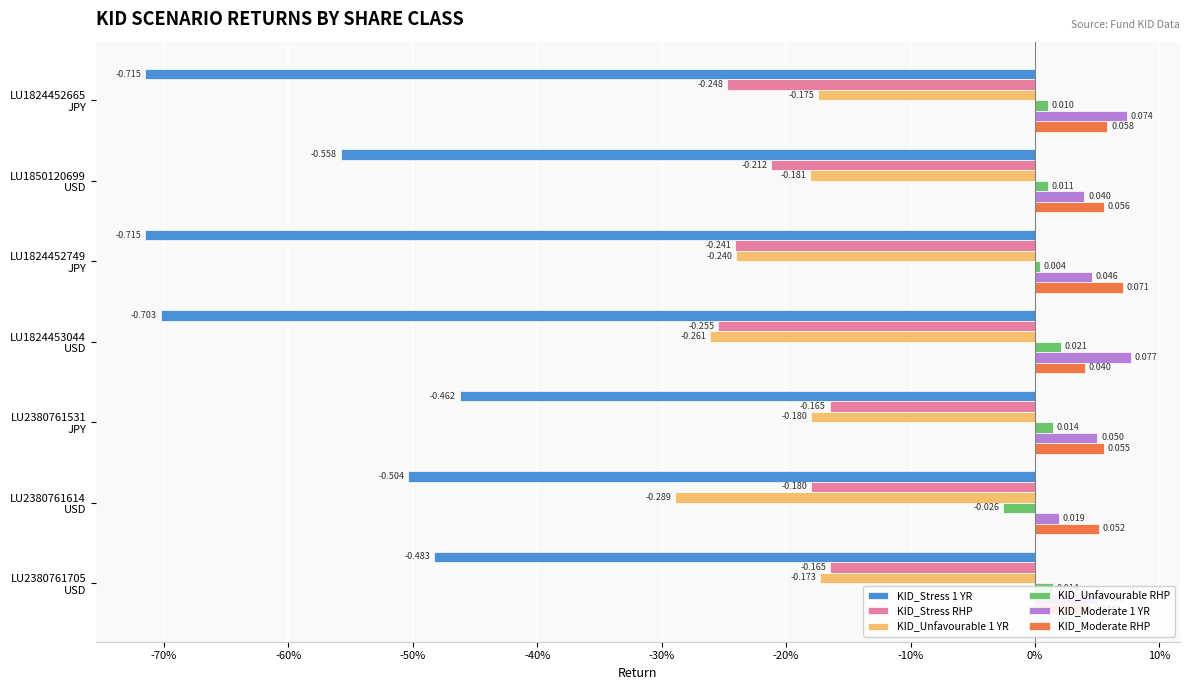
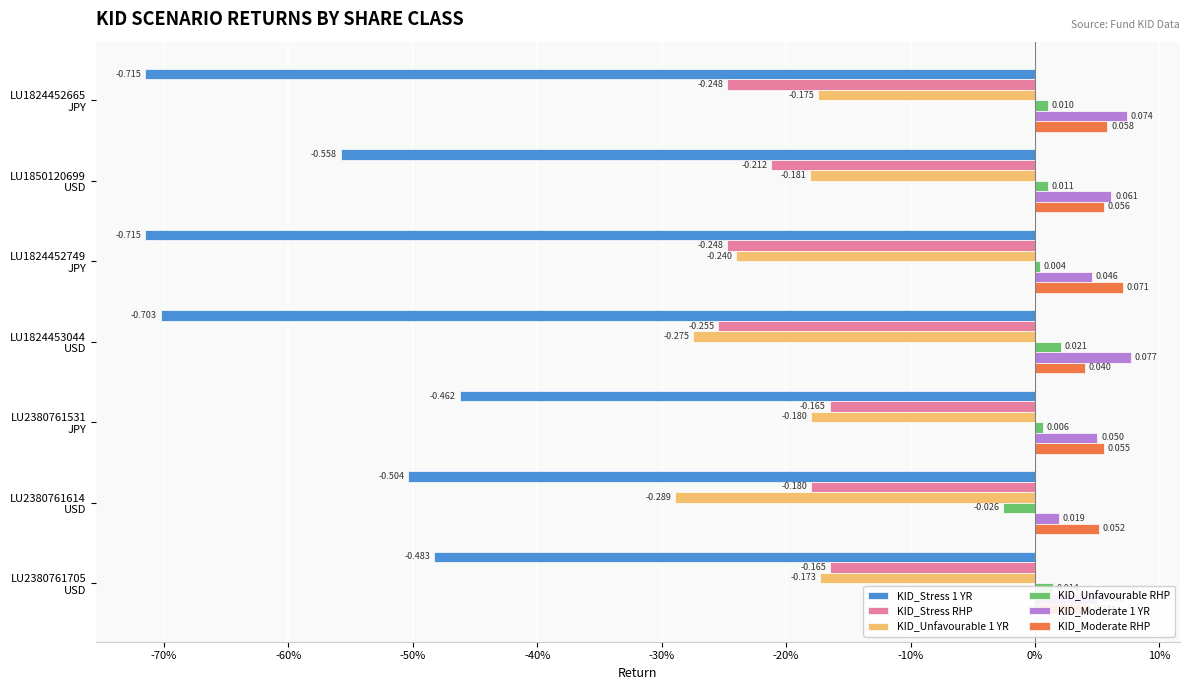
  {
    "KID_Stress 1 YR": {
      "LU1824452665 JPY": -0.715,
      "LU1850120699 USD": -0.558,
      "LU1824452749 JPY": -0.715,
      "LU1824453044 USD": -0.703,
      "LU2380761531 JPY": -0.462,
      "LU2380761614 USD": -0.504,
      "LU2380761705 USD": -0.483
    },
    "KID_Stress RHP": {
      "LU1824452665 JPY": -0.248,
      "LU1850120699 USD": -0.212,
-     "LU1824452749 JPY": -0.241,
+     "LU1824452749 JPY": -0.248,
      "LU1824453044 USD": -0.255,
      "LU2380761531 JPY": -0.165,
      "LU2380761614 USD": -0.180,
      "LU2380761705 USD": -0.165
    },
    "KID_Unfavourable 1 YR": {
      "LU1824452665 JPY": -0.175,
      "LU1850120699 USD": -0.181,
      "LU1824452749 JPY": -0.240,
-     "LU1824453044 USD": -0.261,
+     "LU1824453044 USD": -0.275,
      "LU2380761531 JPY": -0.180,
      "LU2380761614 USD": -0.289,
      "LU2380761705 USD": -0.173
    },
    "KID_Unfavourable RHP": {
      "LU1824452665 JPY": 0.010,
      "LU1850120699 USD": 0.011,
      "LU1824452749 JPY": 0.004,
      "LU1824453044 USD": 0.021,
-     "LU2380761531 JPY": 0.014,
+     "LU2380761531 JPY": 0.006,
      "LU2380761614 USD": -0.026
    },
    "KID_Moderate 1 YR": {
      "LU1824452665 JPY": 0.074,
-     "LU1850120699 USD": 0.040,
+     "LU1850120699 USD": 0.061,
      "LU1824452749 JPY": 0.046,
      "LU1824453044 USD": 0.077,
      "LU2380761531 JPY": 0.050,
      "LU2380761614 USD": 0.019
    },
    "KID_Moderate RHP": {
      "LU1824452665 JPY": 0.058,
      "LU1850120699 USD": 0.056,
      "LU1824452749 JPY": 0.071,
      "LU1824453044 USD": 0.040,
      "LU2380761531 JPY": 0.055,
      "LU2380761614 USD": 0.052
    }
  }
